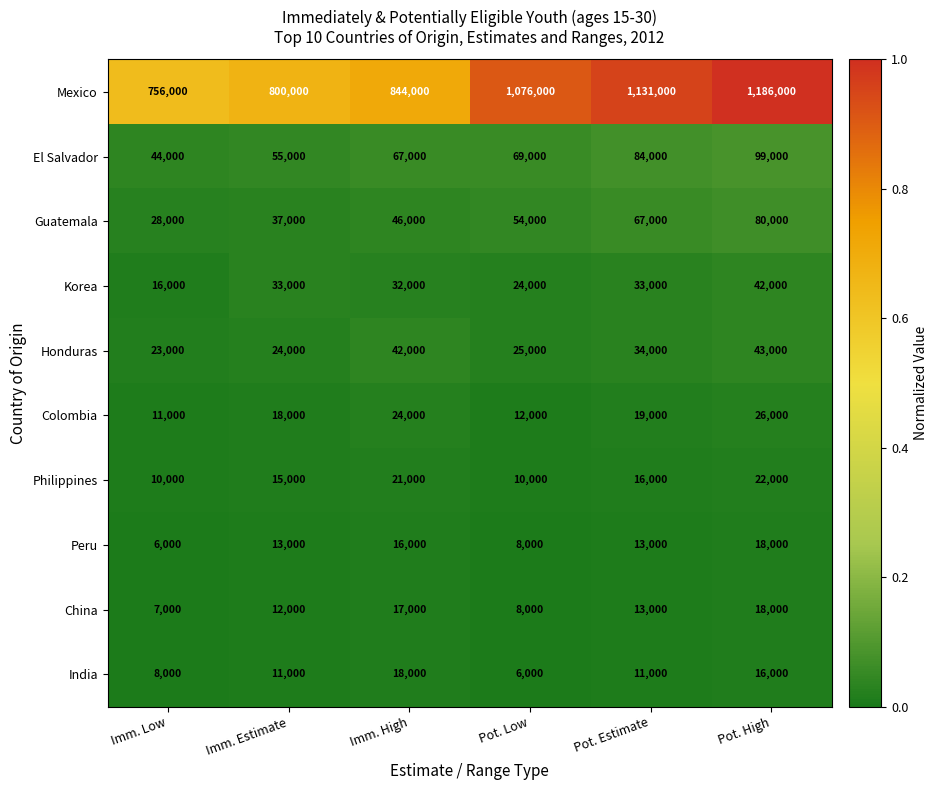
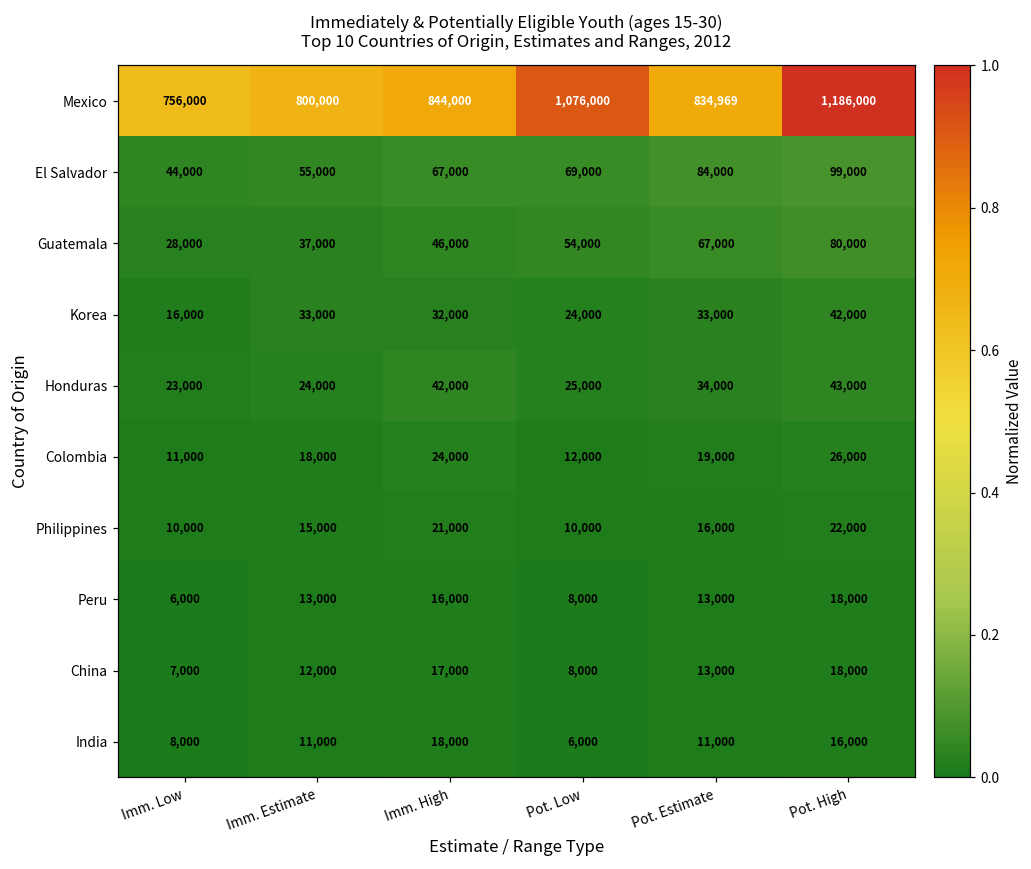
  {
    "Mexico": {
      "Imm. Low": "756,000",
      "Imm. Estimate": "800,000",
      "Imm. High": "844,000",
      "Pot. Low": "1,076,000",
-     "Pot. Estimate": "1,131,000",
+     "Pot. Estimate": "834,969",
      "Pot. High": "1,186,000"
    },
    "El Salvador": {
      "Imm. Low": "44,000",
      "Imm. Estimate": "55,000",
      "Imm. High": "67,000",
      "Pot. Low": "69,000",
      "Pot. Estimate": "84,000",
      "Pot. High": "99,000"
    },
    "Guatemala": {
      "Imm. Low": "28,000",
      "Imm. Estimate": "37,000",
      "Imm. High": "46,000",
      "Pot. Low": "54,000",
      "Pot. Estimate": "67,000",
      "Pot. High": "80,000"
    },
    "Korea": {
      "Imm. Low": "16,000",
      "Imm. Estimate": "33,000",
      "Imm. High": "32,000",
      "Pot. Low": "24,000",
      "Pot. Estimate": "33,000",
      "Pot. High": "42,000"
    },
    "Honduras": {
      "Imm. Low": "23,000",
      "Imm. Estimate": "24,000",
      "Imm. High": "42,000",
      "Pot. Low": "25,000",
      "Pot. Estimate": "34,000",
      "Pot. High": "43,000"
    },
    "Colombia": {
      "Imm. Low": "11,000",
      "Imm. Estimate": "18,000",
      "Imm. High": "24,000",
      "Pot. Low": "12,000",
      "Pot. Estimate": "19,000",
      "Pot. High": "26,000"
    },
    "Philippines": {
      "Imm. Low": "10,000",
      "Imm. Estimate": "15,000",
      "Imm. High": "21,000",
      "Pot. Low": "10,000",
      "Pot. Estimate": "16,000",
      "Pot. High": "22,000"
    },
    "Peru": {
      "Imm. Low": "6,000",
      "Imm. Estimate": "13,000",
      "Imm. High": "16,000",
      "Pot. Low": "8,000",
      "Pot. Estimate": "13,000",
      "Pot. High": "18,000"
    },
    "China": {
      "Imm. Low": "7,000",
      "Imm. Estimate": "12,000",
      "Imm. High": "17,000",
      "Pot. Low": "8,000",
      "Pot. Estimate": "13,000",
      "Pot. High": "18,000"
    },
    "India": {
      "Imm. Low": "8,000",
      "Imm. Estimate": "11,000",
      "Imm. High": "18,000",
      "Pot. Low": "6,000",
      "Pot. Estimate": "11,000",
      "Pot. High": "16,000"
    }
  }
